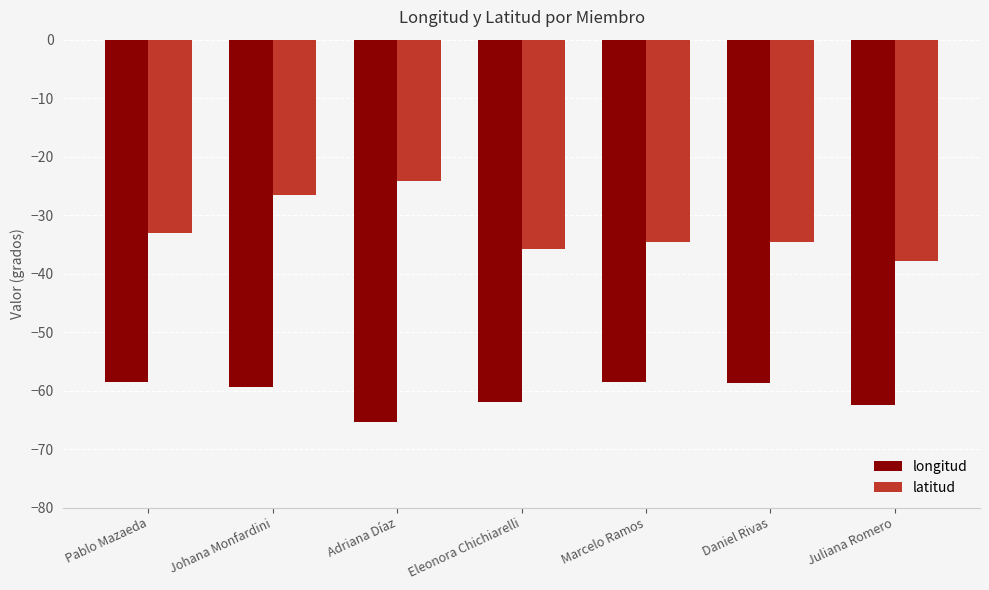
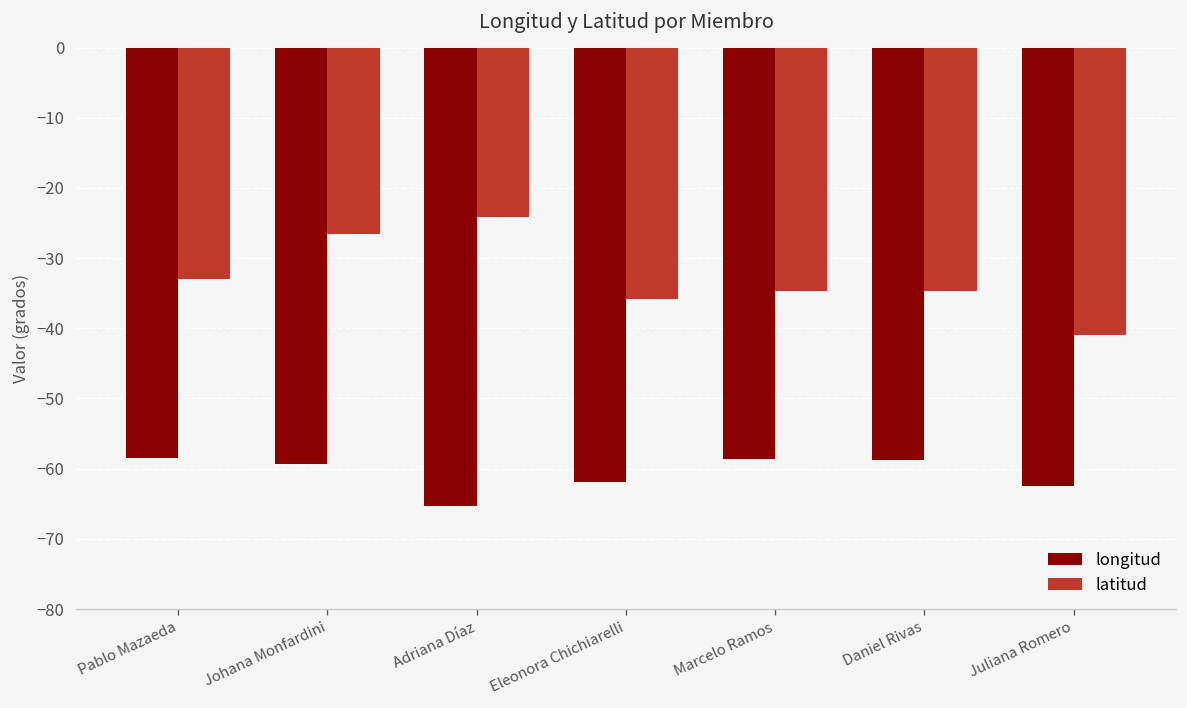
  {
    "longitud": {
      "Pablo Mazaeda": -59,
      "Johana Monfardini": -59,
      "Adriana Díaz": -65,
      "Eleonora Chichiarelli": -62,
      "Marcelo Ramos": -59,
      "Daniel Rivas": -59,
      "Juliana Romero": -63
    },
    "latitud": {
      "Pablo Mazaeda": -33,
      "Johana Monfardini": -27,
      "Adriana Díaz": -24,
      "Eleonora Chichiarelli": -36,
      "Marcelo Ramos": -35,
      "Daniel Rivas": -35,
-     "Juliana Romero": -38
+     "Juliana Romero": -41
    }
  }
